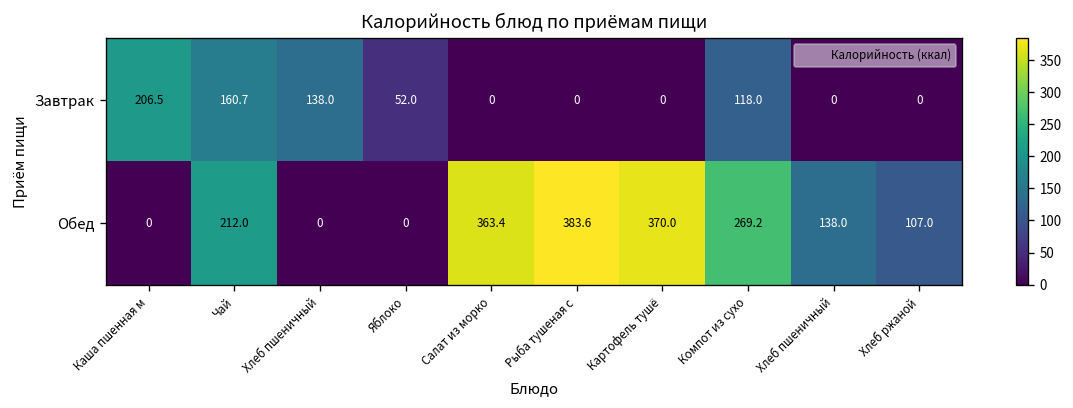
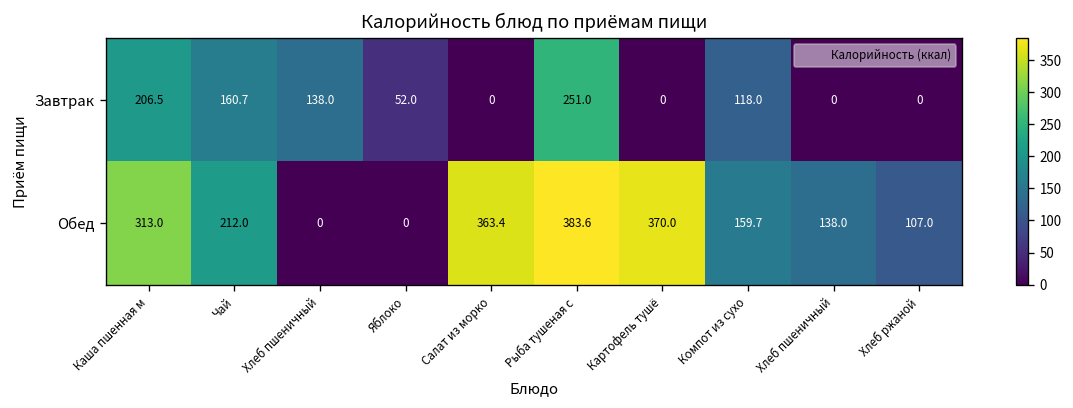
  {
    "Завтрак": {
      "Каша пшенная м": 206.5,
      "Чай": 160.7,
      "Яблоко": 52.0,
      "Салат из морко": 0,
-     "Рыба тушеная с": 0,
+     "Рыба тушеная с": 251.0,
      "Картофель тушё": 0,
      "Компот из сухо": 118.0,
      "Хлеб ржаной": 0
    },
    "Обед": {
-     "Каша пшенная м": 0,
+     "Каша пшенная м": 313.0,
      "Чай": 212.0,
      "Яблоко": 0,
      "Салат из морко": 363.4,
      "Рыба тушеная с": 383.6,
      "Картофель тушё": 370.0,
-     "Компот из сухо": 269.2,
+     "Компот из сухо": 159.7,
      "Хлеб ржаной": 107.0
    }
  }
